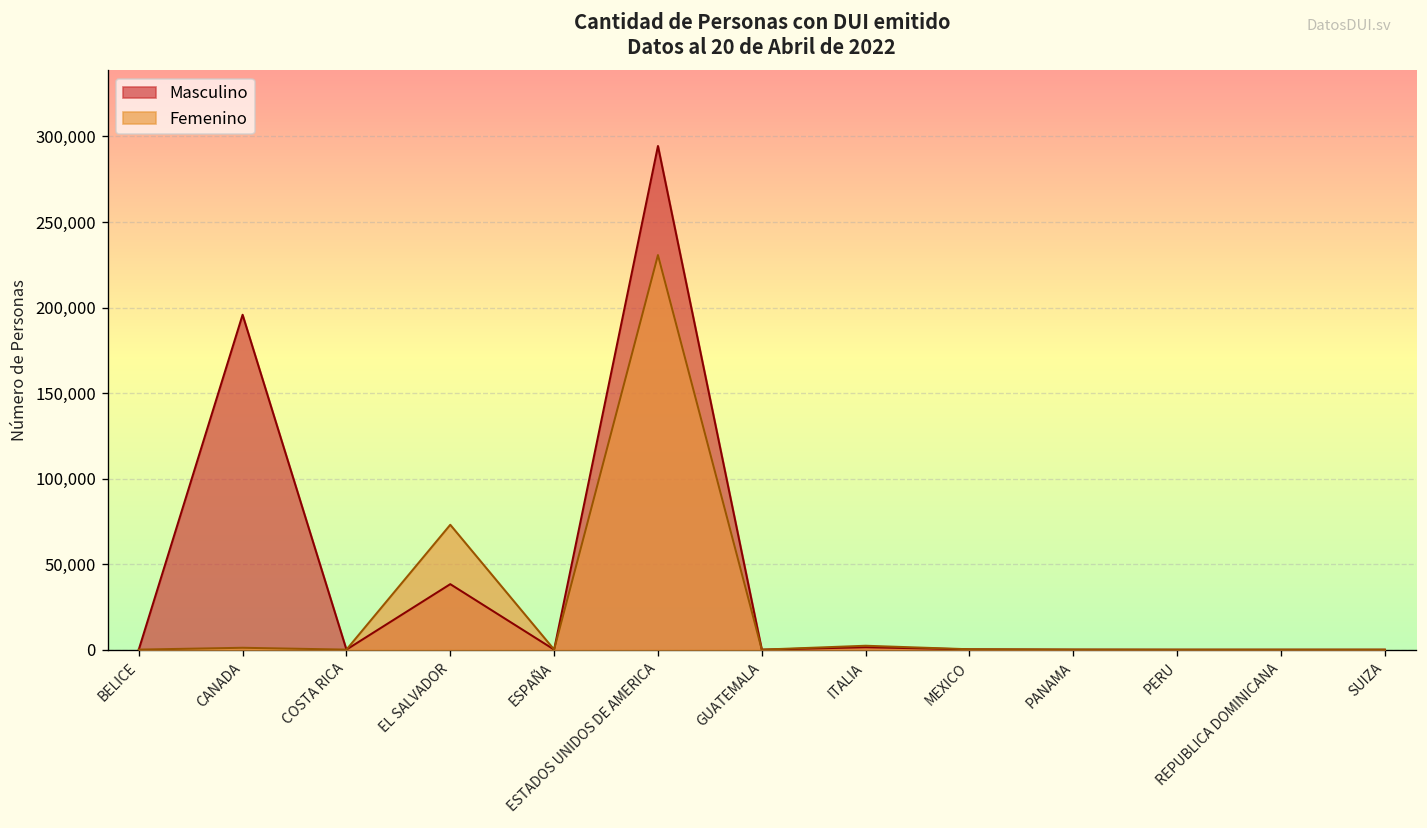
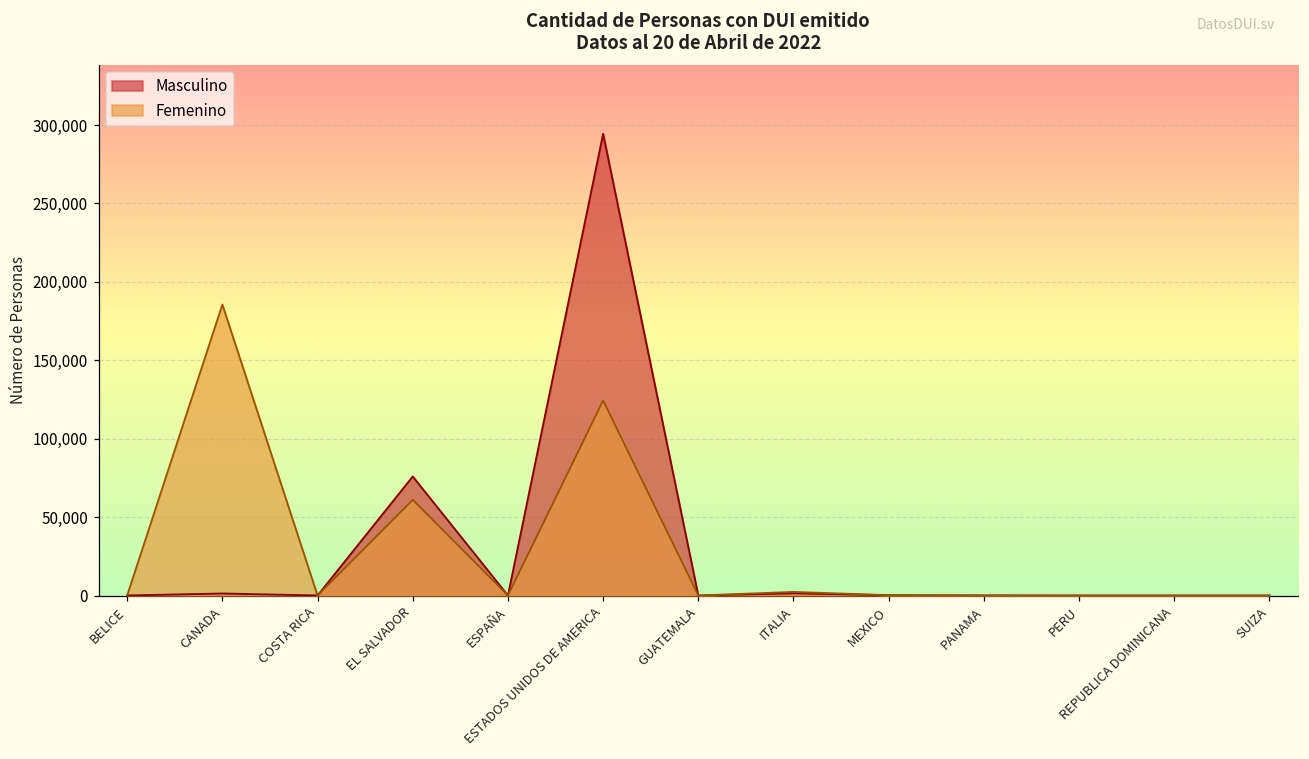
  {
    "Masculino": {
-     "CANADA": "196,000",
-     "EL SALVADOR": "38,000",
+     "CANADA": "1,000",
+     "EL SALVADOR": "76,000",
      "ESTADOS UNIDOS DE AMERICA": "294,000"
    },
    "Femenino": {
-     "CANADA": "1,000",
-     "EL SALVADOR": "73,000",
-     "ESTADOS UNIDOS DE AMERICA": "231,000"
+     "CANADA": "186,000",
+     "EL SALVADOR": "61,000",
+     "ESTADOS UNIDOS DE AMERICA": "124,000"
    }
  }
